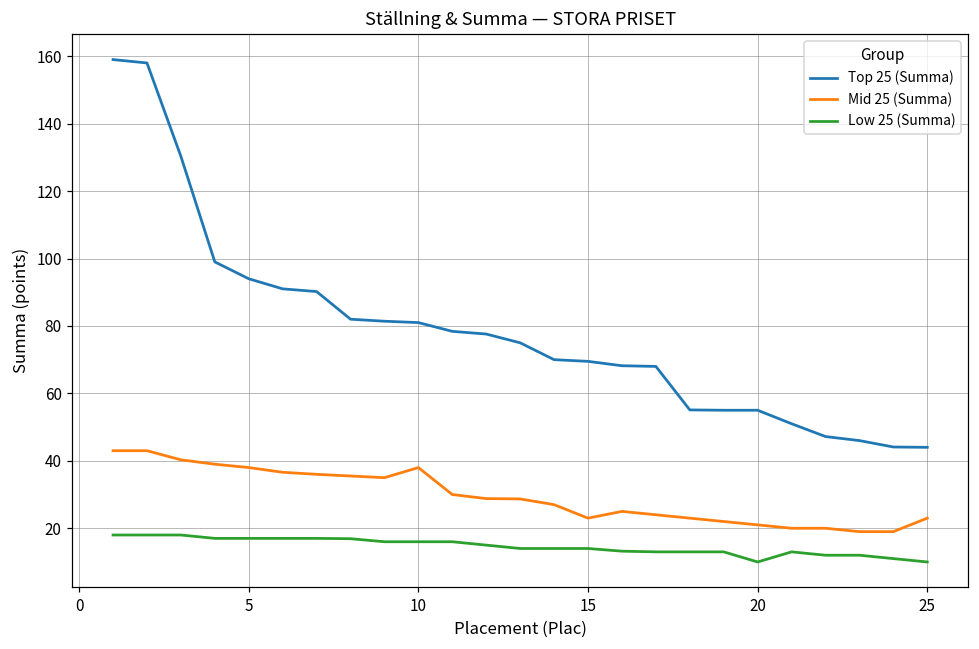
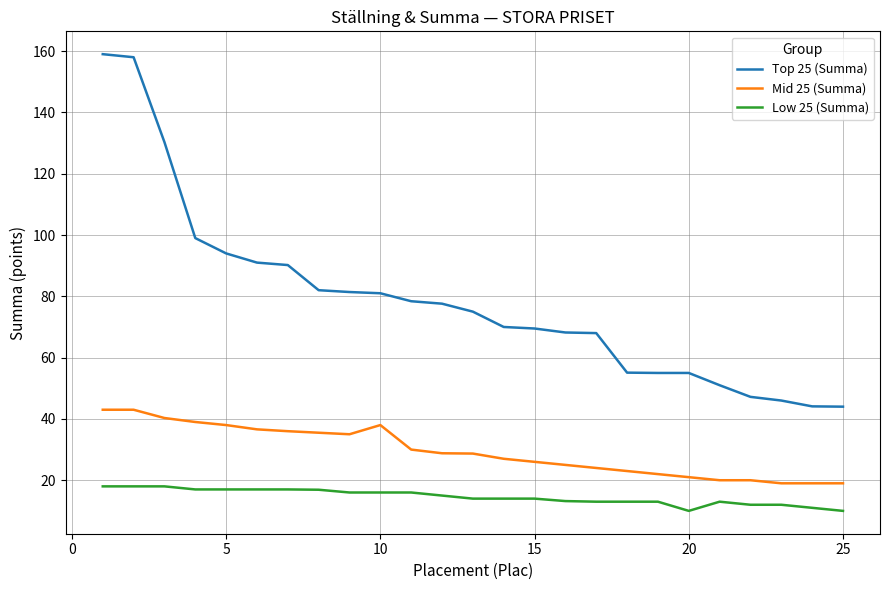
  {
    "Top 25 (Summa)": {
      "5": 94,
      "10": 81,
      "15": 70,
      "20": 55,
      "25": 44
    },
    "Mid 25 (Summa)": {
      "5": 38,
      "10": 38,
-     "15": 23,
+     "15": 26,
      "20": 21,
-     "25": 23
+     "25": 19
    },
    "Low 25 (Summa)": {
      "5": 17,
      "10": 16,
      "15": 14,
      "20": 10,
      "25": 10
    }
  }
